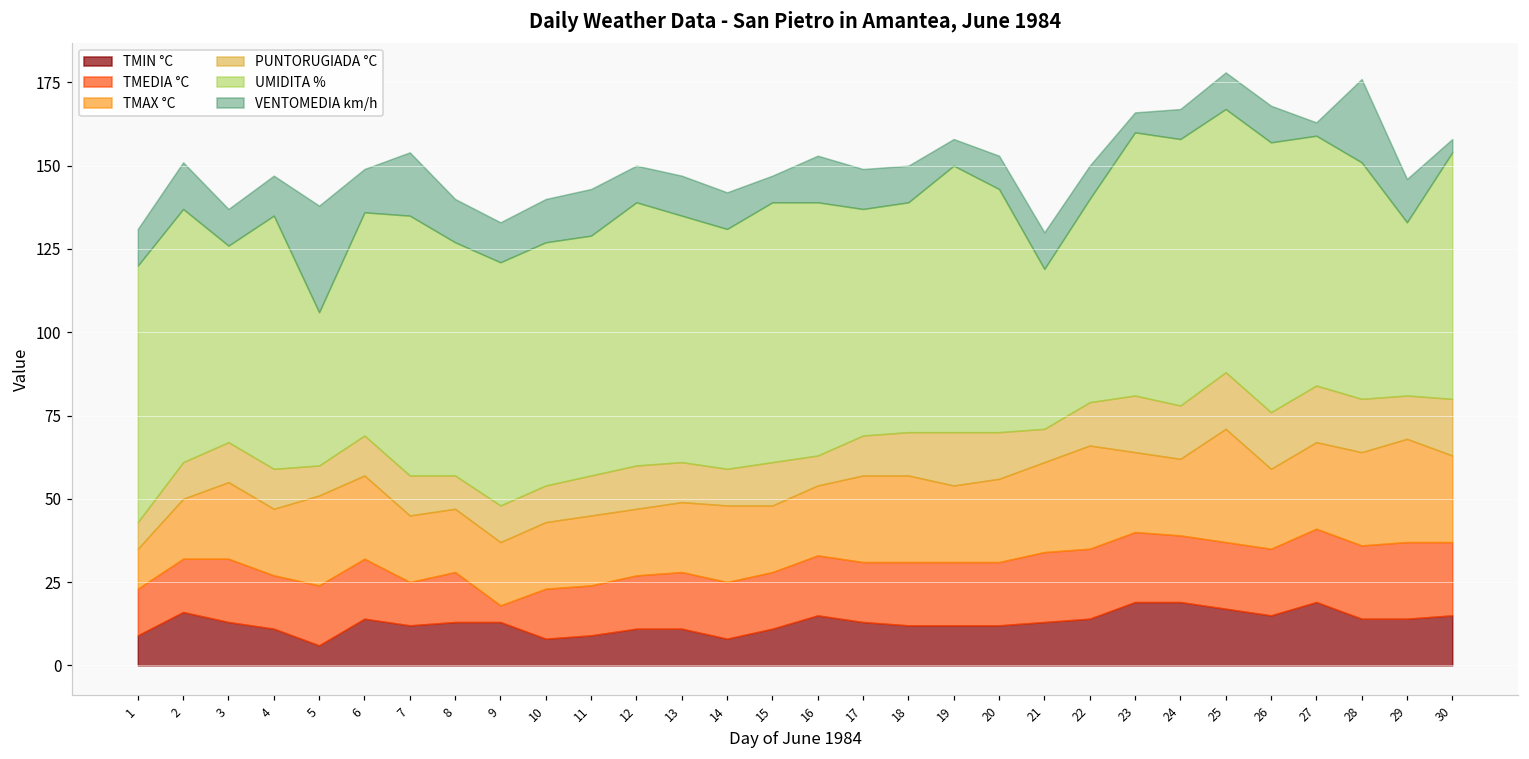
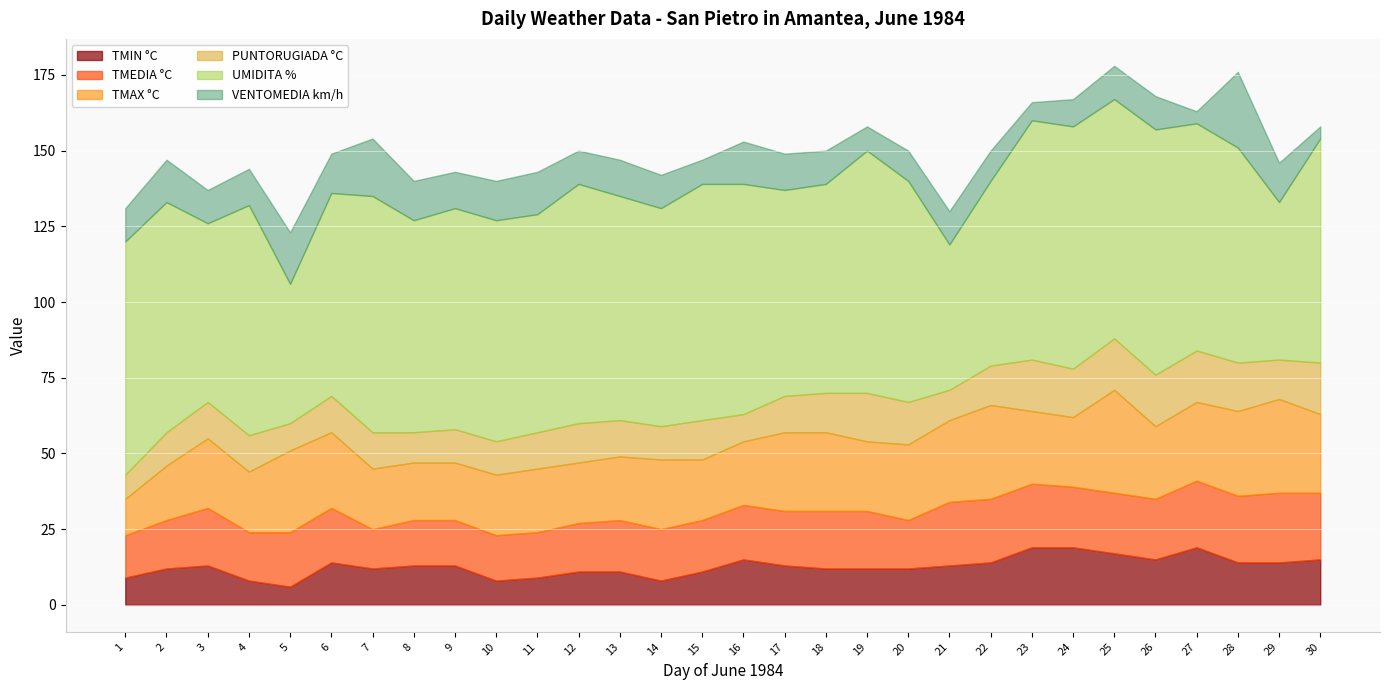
  {
    "TMIN °C": {
      "1": 9,
-     "2": 16,
+     "2": 12,
      "3": 13,
-     "4": 11,
+     "4": 8,
      "5": 6,
      "6": 14,
      "7": 12,
      "8": 13,
      "9": 13,
      "10": 8,
      "11": 9,
      "12": 11,
      "13": 11,
      "14": 8,
      "15": 11,
      "16": 15,
      "17": 13,
      "18": 12,
      "19": 12,
      "20": 12,
      "21": 13,
      "22": 14,
      "23": 19,
      "24": 19,
      "25": 17,
      "26": 15,
      "27": 19,
      "28": 14,
      "29": 14,
      "30": 15
    },
    "TMEDIA °C": {
      "1": 14,
      "2": 16,
      "3": 19,
      "4": 16,
      "5": 18,
      "6": 18,
      "7": 13,
      "8": 15,
-     "9": 5,
+     "9": 15,
      "10": 15,
      "11": 15,
      "12": 16,
      "13": 17,
      "14": 17,
      "15": 17,
      "16": 18,
      "17": 18,
      "18": 19,
      "19": 19,
-     "20": 19,
+     "20": 16,
      "21": 21,
      "22": 21,
      "23": 21,
      "24": 20,
      "25": 20,
      "26": 20,
      "27": 22,
      "28": 22,
      "29": 23,
      "30": 22
    },
    "UMIDITA %": {
      "1": 77,
      "2": 76,
      "3": 59,
      "4": 76,
      "5": 46,
      "6": 67,
      "7": 78,
      "8": 70,
      "9": 73,
      "10": 73,
      "11": 72,
      "12": 79,
      "13": 74,
      "14": 72,
      "15": 78,
      "16": 76,
      "17": 68,
      "18": 69,
      "19": 80,
      "20": 73,
      "21": 48,
      "22": 61,
      "23": 79,
      "24": 80,
      "25": 79,
      "26": 81,
      "27": 75,
      "28": 71,
      "29": 52,
      "30": 74
    },
    "VENTOMEDIA km/h": {
      "1": 11,
      "2": 14,
      "3": 11,
      "4": 12,
-     "5": 32,
+     "5": 17,
      "6": 13,
      "7": 19,
      "8": 13,
      "9": 12,
      "10": 13,
      "11": 14,
      "12": 11,
      "13": 12,
      "14": 11,
      "15": 8,
      "16": 14,
      "17": 12,
      "18": 11,
      "19": 8,
      "20": 10,
      "21": 11,
      "22": 10,
      "23": 6,
      "24": 9,
      "25": 11,
      "26": 11,
      "27": 4,
      "28": 25,
      "29": 13,
      "30": 4
    }
  }
